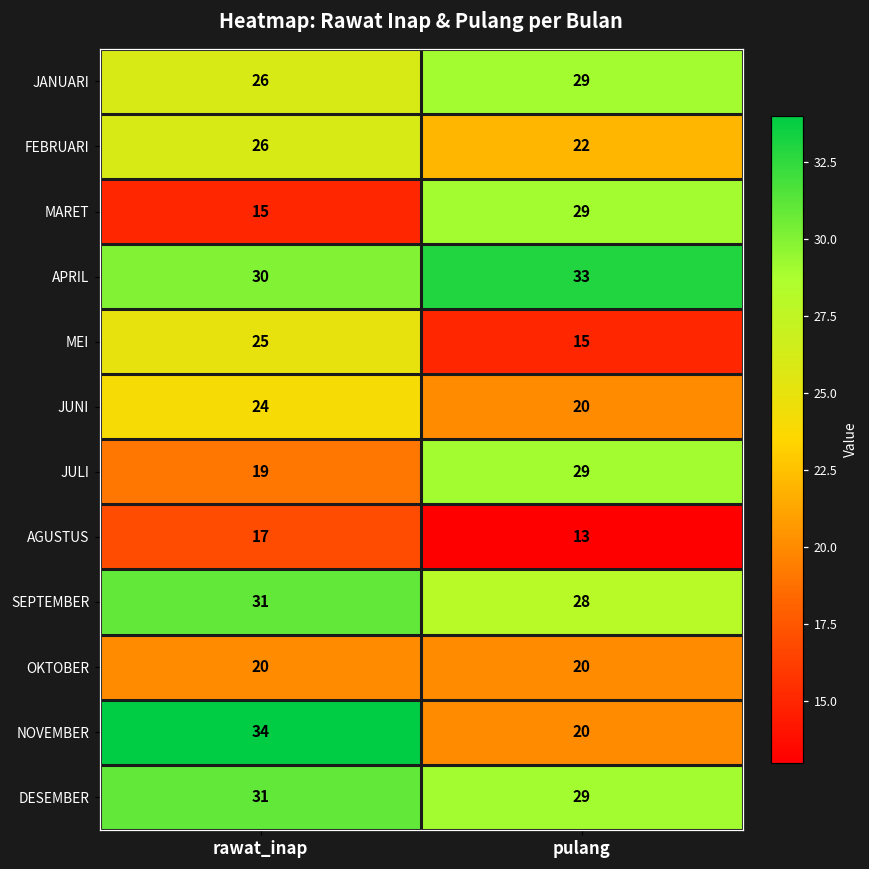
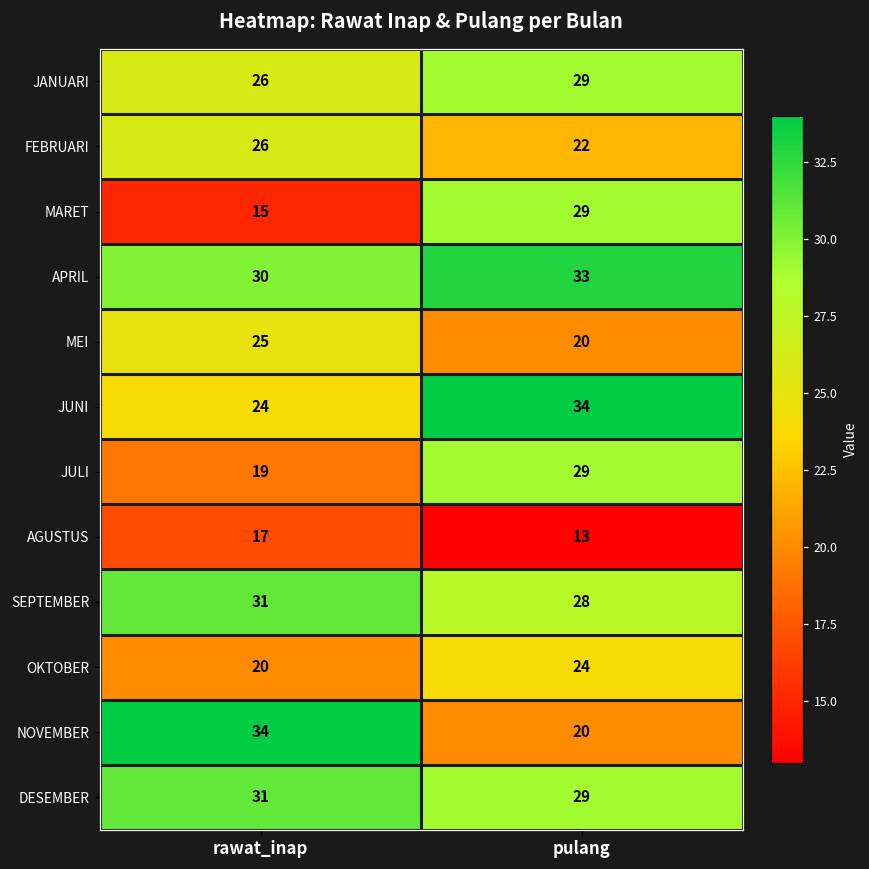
  {
    "JANUARI": {
      "rawat_inap": 26,
      "pulang": 29
    },
    "FEBRUARI": {
      "rawat_inap": 26,
      "pulang": 22
    },
    "MARET": {
      "rawat_inap": 15,
      "pulang": 29
    },
    "APRIL": {
      "rawat_inap": 30,
      "pulang": 33
    },
    "MEI": {
      "rawat_inap": 25,
-     "pulang": 15
+     "pulang": 20
    },
    "JUNI": {
      "rawat_inap": 24,
-     "pulang": 20
+     "pulang": 34
    },
    "JULI": {
      "rawat_inap": 19,
      "pulang": 29
    },
    "AGUSTUS": {
      "rawat_inap": 17,
      "pulang": 13
    },
    "SEPTEMBER": {
      "rawat_inap": 31,
      "pulang": 28
    },
    "OKTOBER": {
      "rawat_inap": 20,
-     "pulang": 20
+     "pulang": 24
    },
    "NOVEMBER": {
      "rawat_inap": 34,
      "pulang": 20
    },
    "DESEMBER": {
      "rawat_inap": 31,
      "pulang": 29
    }
  }
